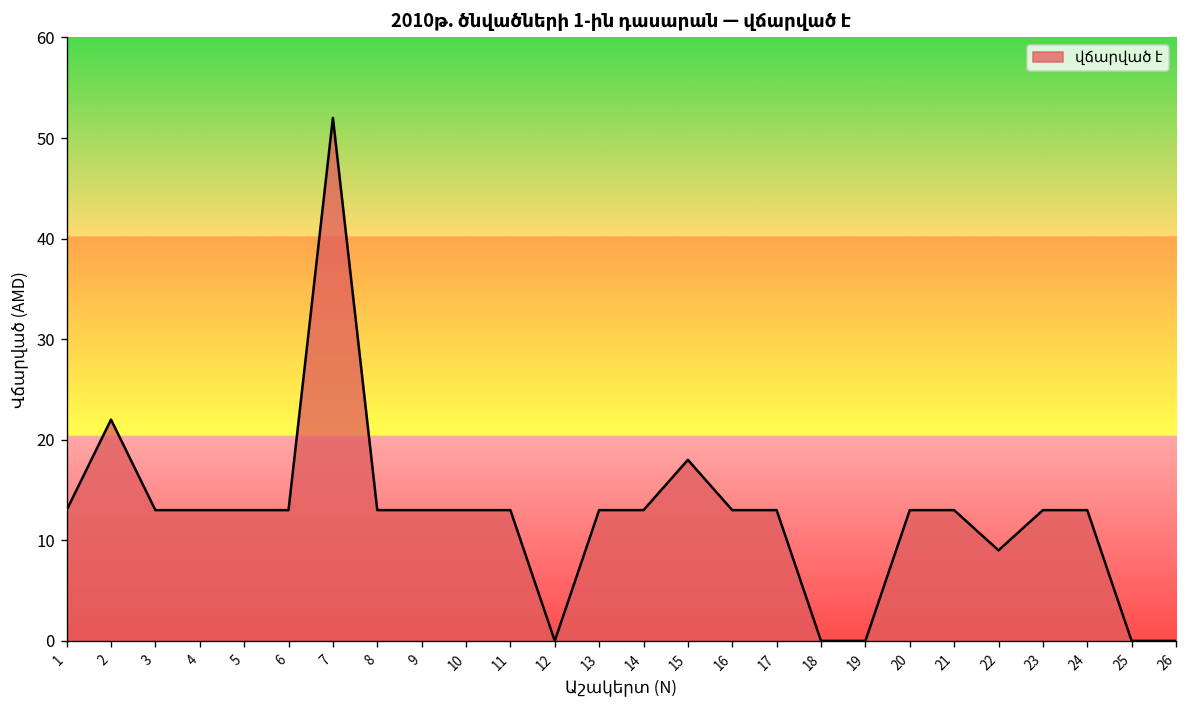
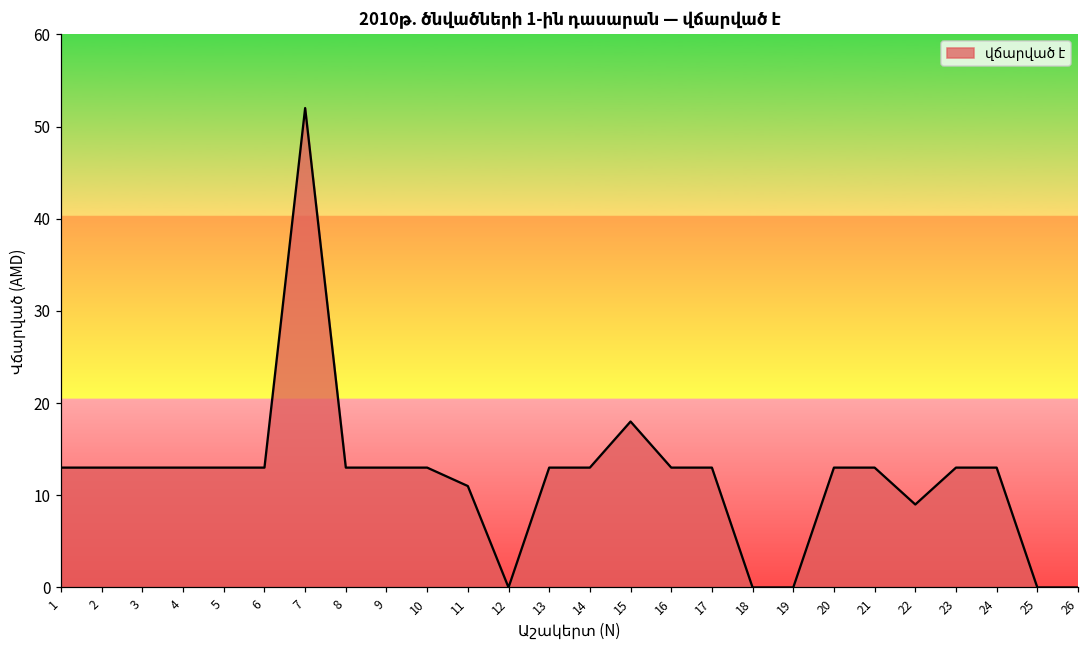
  {
    "1": 13,
-   "2": 22,
+   "2": 13,
    "3": 13,
    "4": 13,
    "5": 13,
    "6": 13,
    "7": 52,
    "8": 13,
    "9": 13,
    "10": 13,
-   "11": 13,
+   "11": 11,
    "12": 0,
    "13": 13,
    "14": 13,
    "15": 18,
    "16": 13,
    "17": 13,
    "18": 0,
    "19": 0,
    "20": 13,
    "21": 13,
    "22": 9,
    "23": 13,
    "24": 13,
    "25": 0,
    "26": 0
  }
